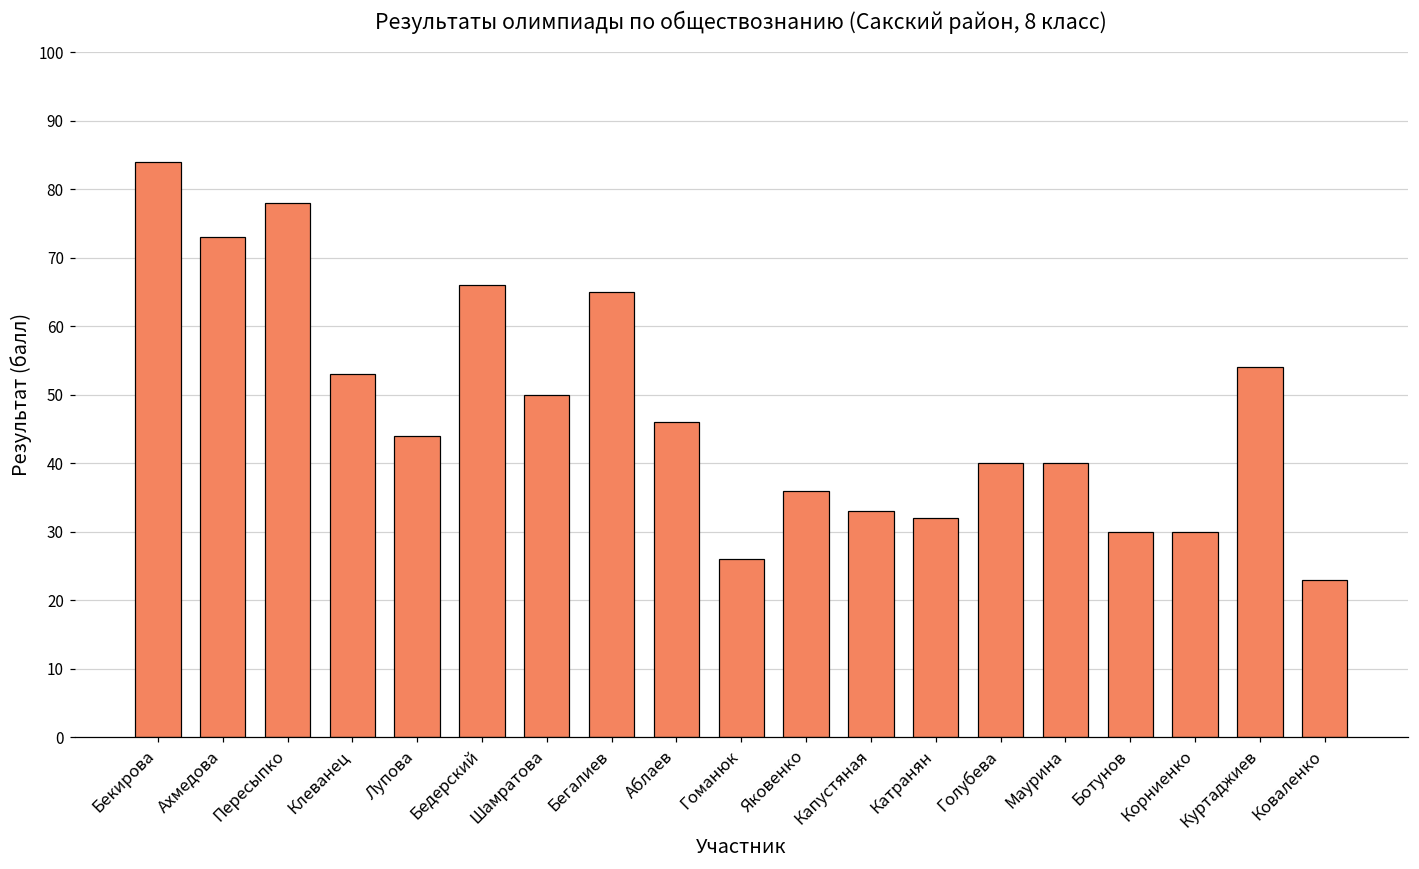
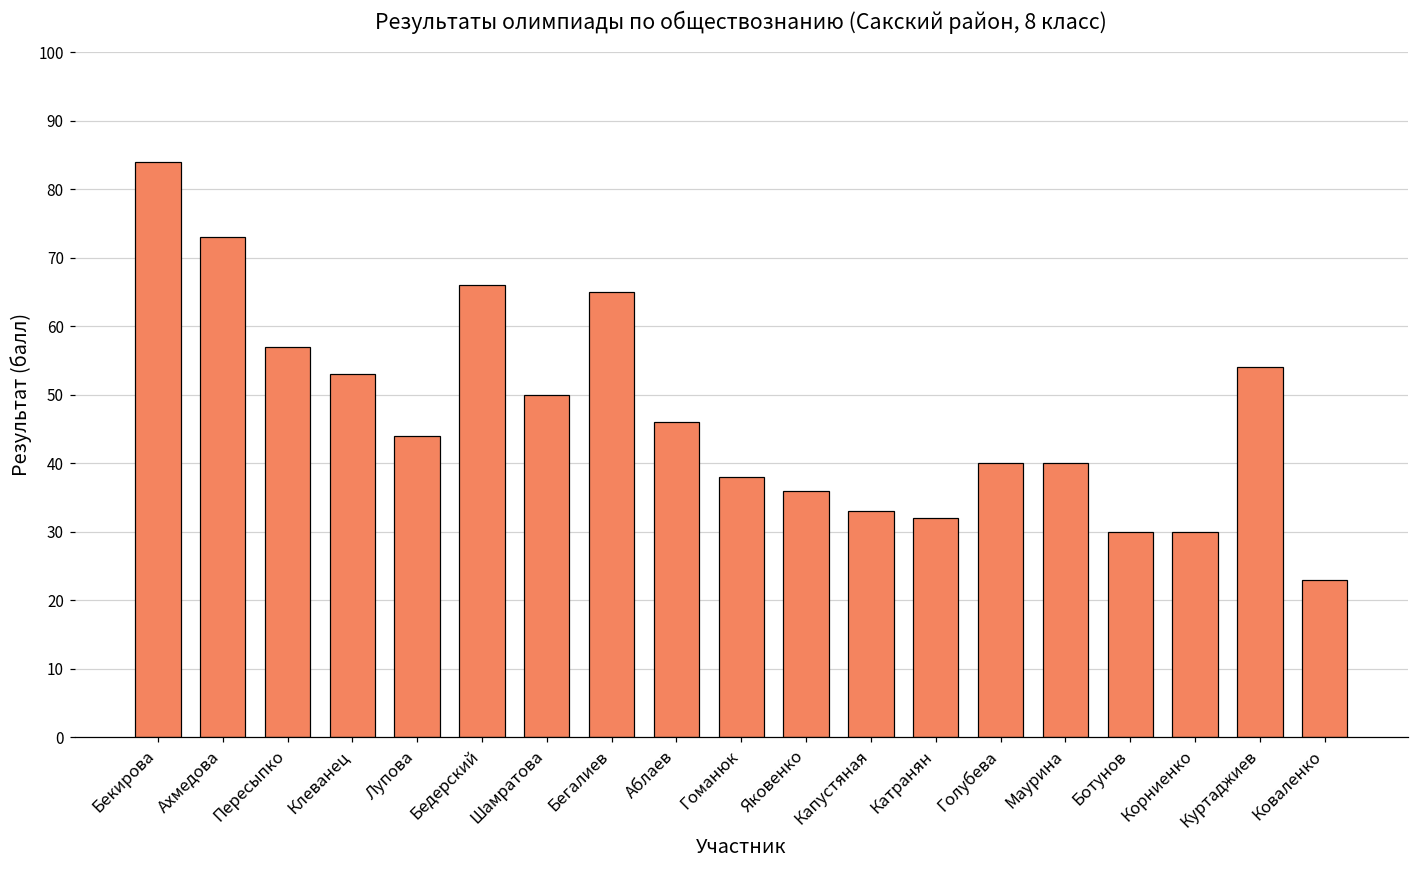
  {
    "Бекирова": 84,
    "Ахмедова": 73,
-   "Пересыпко": 78,
+   "Пересыпко": 57,
    "Клеванец": 53,
    "Лупова": 44,
    "Бедерский": 66,
    "Шамратова": 50,
    "Бегалиев": 65,
    "Аблаев": 46,
-   "Гоманюк": 26,
+   "Гоманюк": 38,
    "Яковенко": 36,
    "Капустяная": 33,
    "Катранян": 32,
    "Голубева": 40,
    "Маурина": 40,
    "Ботунов": 30,
    "Корниенко": 30,
    "Куртаджиев": 54,
    "Коваленко": 23
  }
